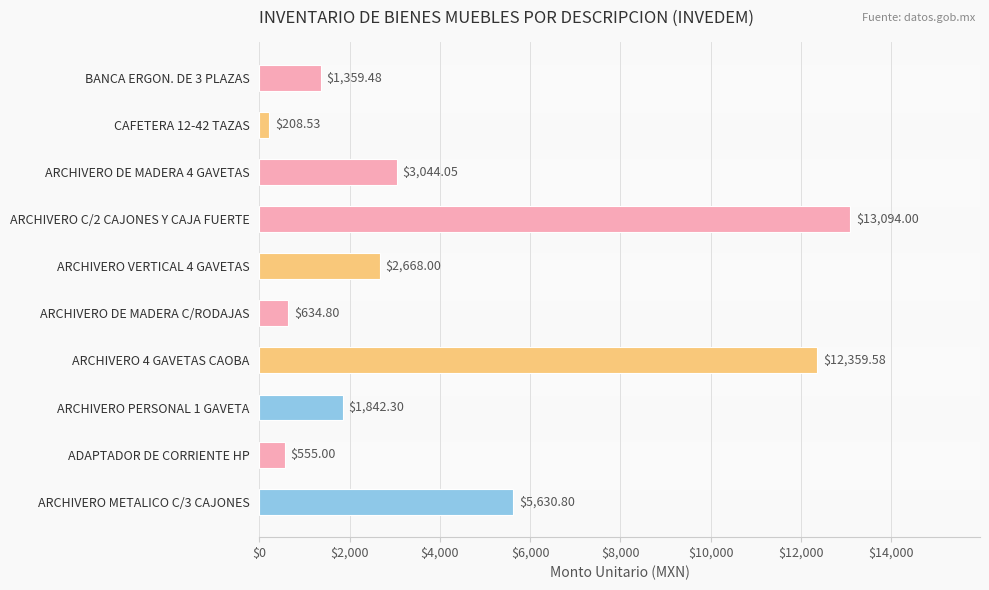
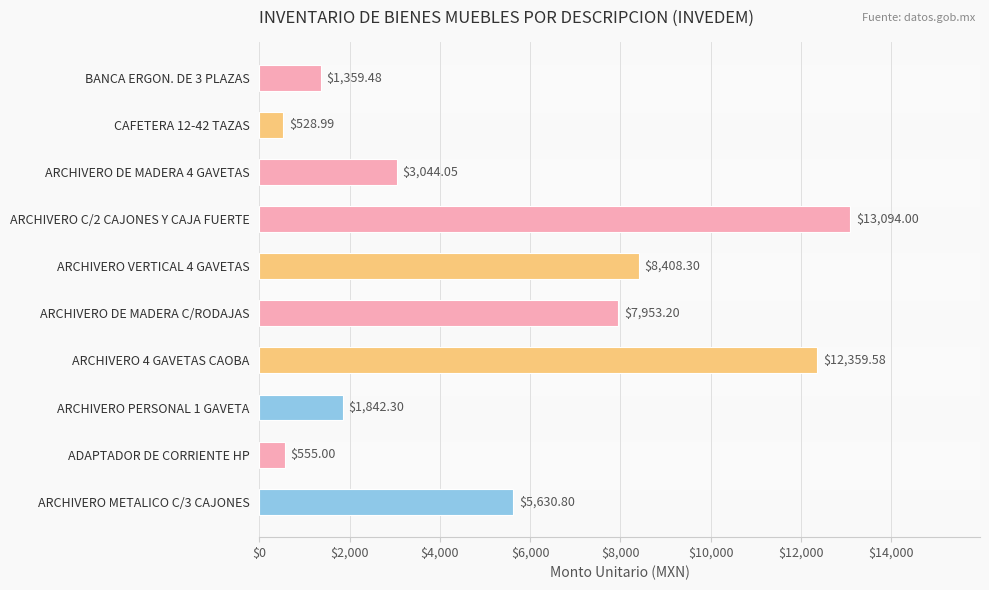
  {
    "BANCA ERGON. DE 3 PLAZAS": "$1,359.48",
-   "CAFETERA 12-42 TAZAS": "$208.53",
+   "CAFETERA 12-42 TAZAS": "$528.99",
    "ARCHIVERO DE MADERA 4 GAVETAS": "$3,044.05",
    "ARCHIVERO C/2 CAJONES Y CAJA FUERTE": "$13,094.00",
-   "ARCHIVERO VERTICAL 4 GAVETAS": "$2,668.00",
-   "ARCHIVERO DE MADERA C/RODAJAS": "$634.80",
+   "ARCHIVERO VERTICAL 4 GAVETAS": "$8,408.30",
+   "ARCHIVERO DE MADERA C/RODAJAS": "$7,953.20",
    "ARCHIVERO 4 GAVETAS CAOBA": "$12,359.58",
    "ARCHIVERO PERSONAL 1 GAVETA": "$1,842.30",
    "ADAPTADOR DE CORRIENTE HP": "$555.00",
    "ARCHIVERO METALICO C/3 CAJONES": "$5,630.80"
  }
